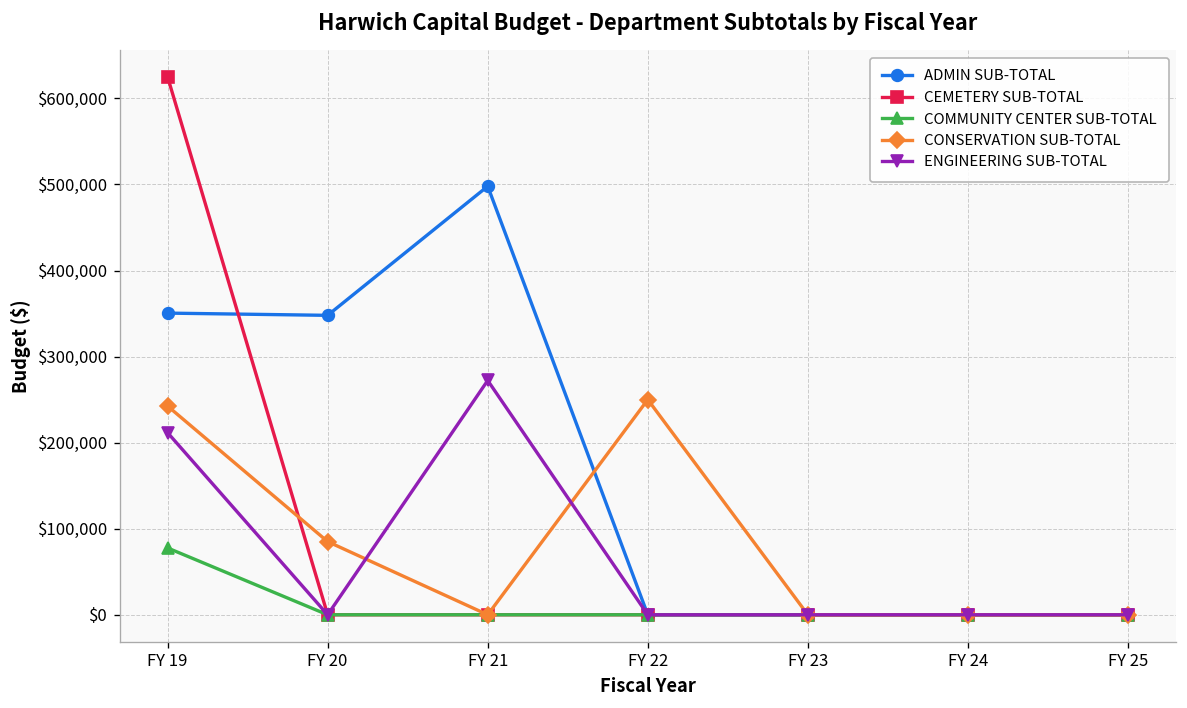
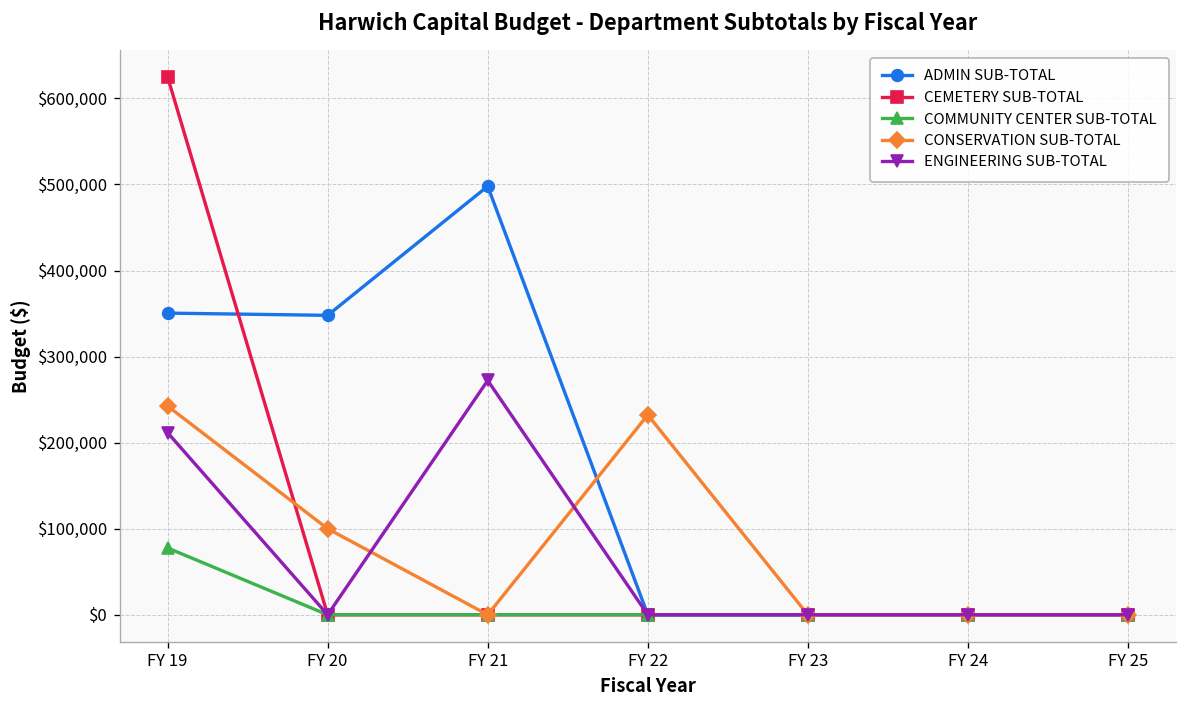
  {
    "ADMIN SUB-TOTAL": {
      "FY 19": "$350,000",
      "FY 20": "$350,000",
      "FY 21": "$500,000"
    },
    "CEMETERY SUB-TOTAL": {
      "FY 19": "$620,000"
    },
    "COMMUNITY CENTER SUB-TOTAL": {
      "FY 19": "$80,000"
    },
    "CONSERVATION SUB-TOTAL": {
      "FY 19": "$240,000",
-     "FY 20": "$90,000",
-     "FY 22": "$250,000"
+     "FY 20": "$100,000",
+     "FY 22": "$230,000"
    },
    "ENGINEERING SUB-TOTAL": {
      "FY 19": "$210,000",
      "FY 21": "$270,000"
    }
  }
